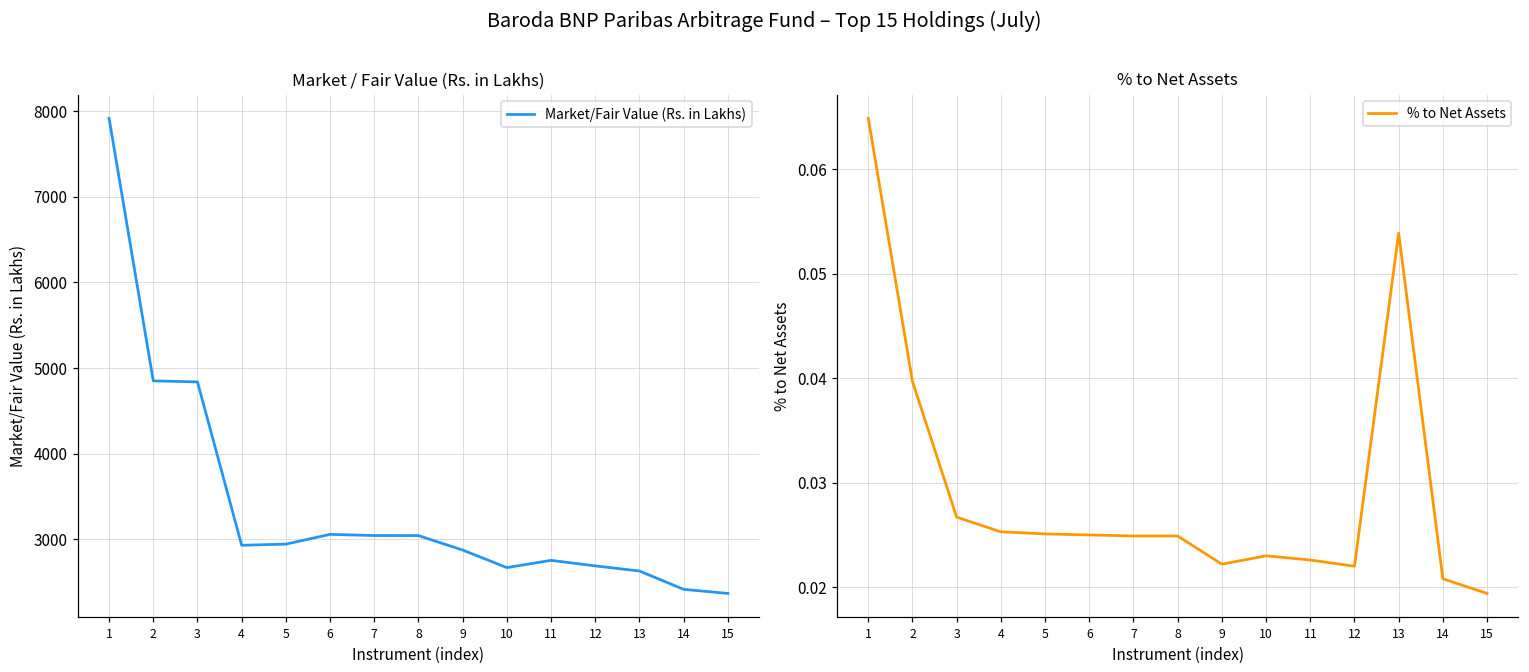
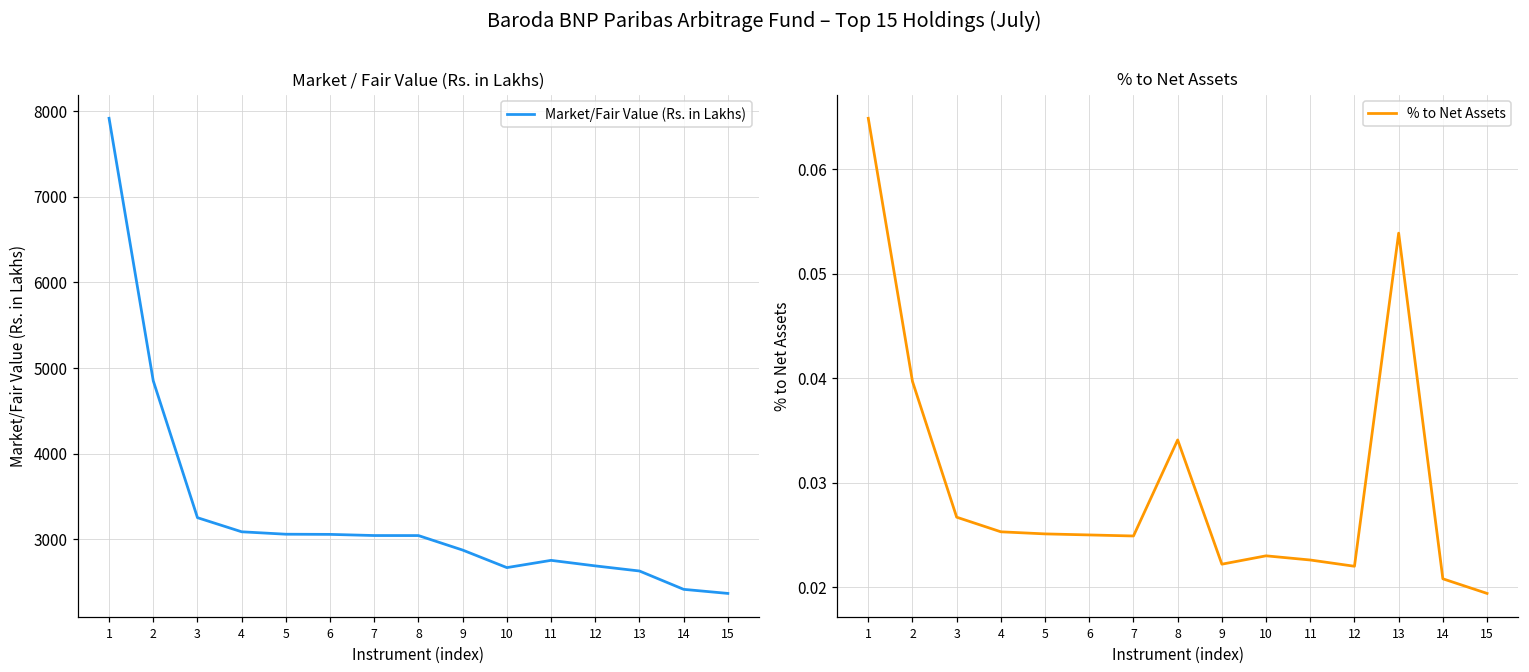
  {
    "Market / Fair Value (Rs. in Lakhs)": {
      "1": 7900,
      "2": 4800,
-     "3": 4800,
-     "4": 2900,
-     "5": 2900,
+     "3": 3300,
+     "4": 3100,
+     "5": 3100,
      "6": 3100,
      "7": 3000,
      "8": 3000,
      "9": 2900,
      "10": 2700,
      "11": 2800,
      "12": 2700,
      "13": 2600,
      "14": 2400,
      "15": 2400
    },
    "% to Net Assets": {
      "1": 0.065,
      "2": 0.040,
      "3": 0.027,
      "4": 0.025,
      "5": 0.025,
      "6": 0.025,
      "7": 0.025,
-     "8": 0.025,
+     "8": 0.034,
      "9": 0.022,
      "10": 0.023,
      "11": 0.023,
      "12": 0.022,
      "13": 0.054,
      "14": 0.021,
      "15": 0.019
    }
  }
